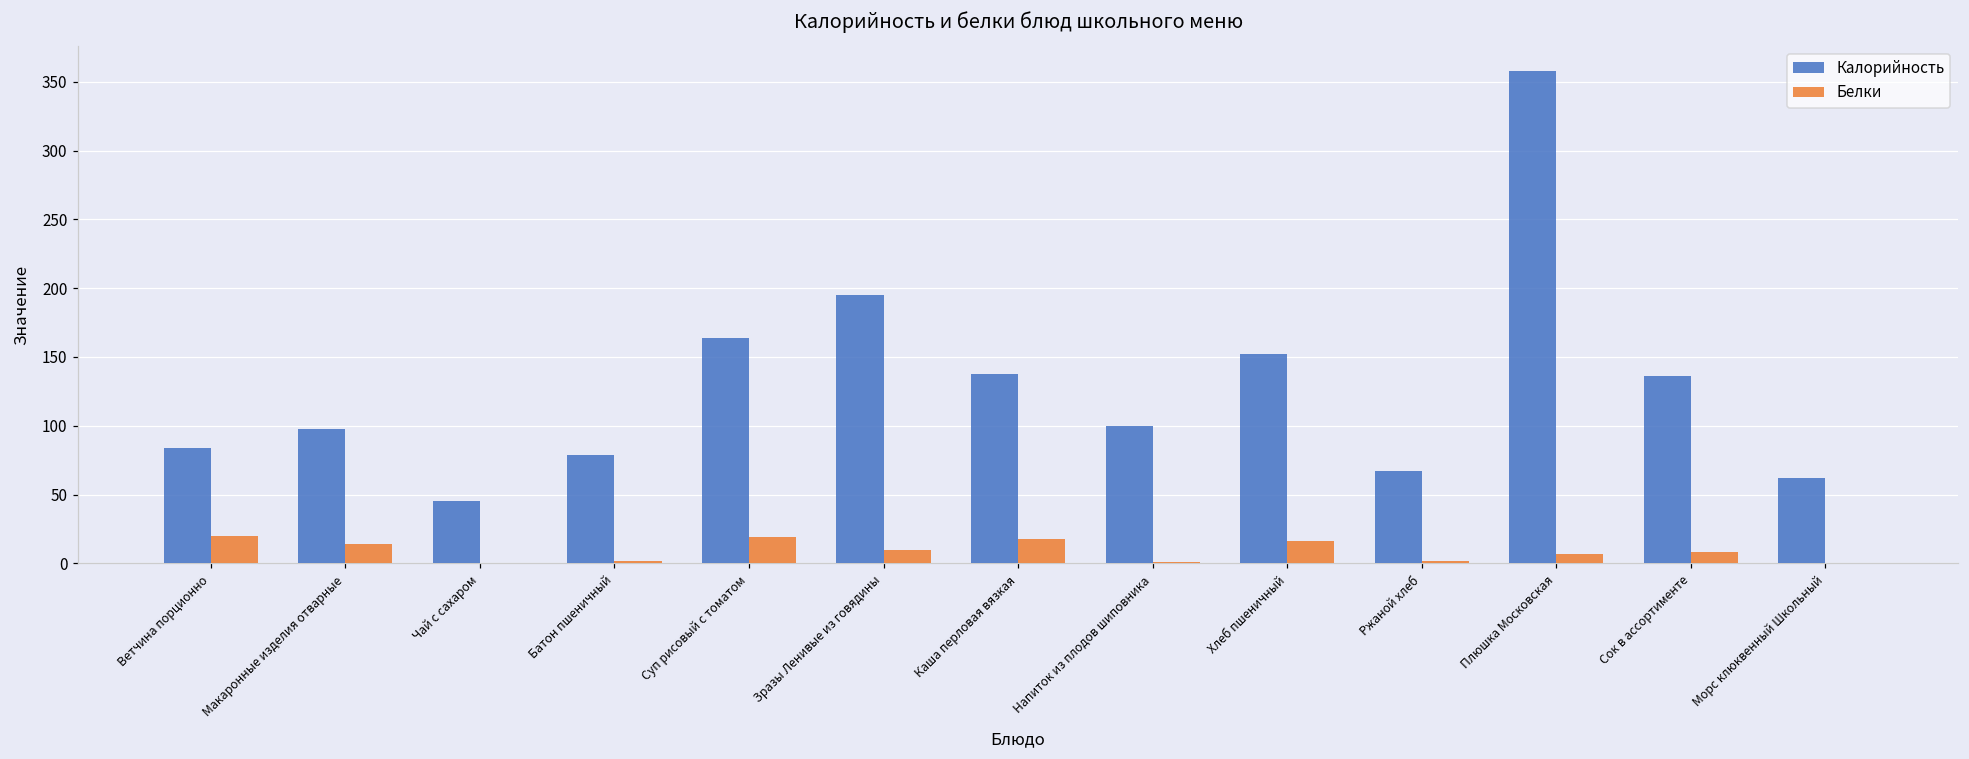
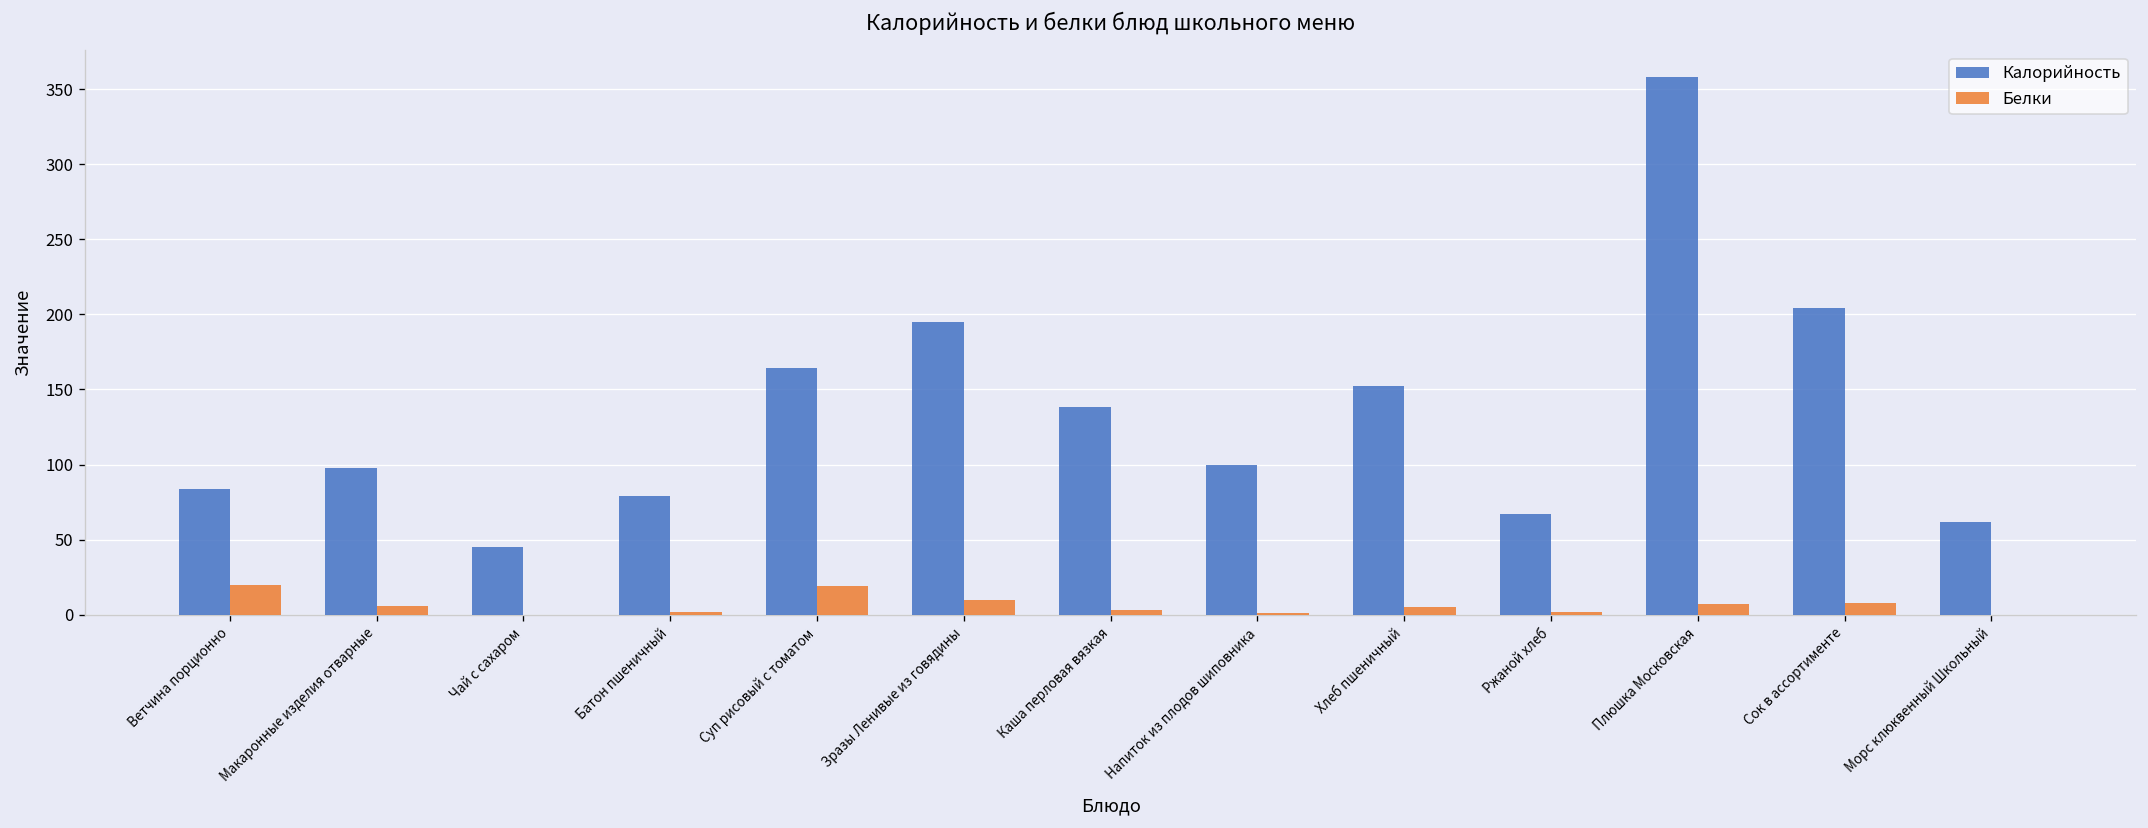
  {
    "Калорийность": {
      "Ветчина порционно": 84,
      "Макаронные изделия отварные": 98,
      "Чай с сахаром": 45,
      "Батон пшеничный": 79,
      "Суп рисовый с томатом": 164,
      "Зразы Ленивые из говядины": 195,
      "Каша перловая вязкая": 138,
      "Напиток из плодов шиповника": 100,
      "Хлеб пшеничный": 152,
      "Ржаной хлеб": 67,
      "Плюшка Московская": 358,
-     "Сок в ассортименте": 136,
+     "Сок в ассортименте": 204,
      "Морс клюквенный Школьный": 62
    },
    "Белки": {
      "Ветчина порционно": 20,
-     "Макаронные изделия отварные": 14,
+     "Макаронные изделия отварные": 6,
      "Чай с сахаром": 0,
      "Батон пшеничный": 2,
      "Суп рисовый с томатом": 19,
      "Зразы Ленивые из говядины": 10,
-     "Каша перловая вязкая": 18,
-     "Хлеб пшеничный": 16,
+     "Каша перловая вязкая": 3,
+     "Хлеб пшеничный": 5,
      "Ржаной хлеб": 2,
      "Плюшка Московская": 7,
      "Сок в ассортименте": 8,
      "Морс клюквенный Школьный": 0
    }
  }
